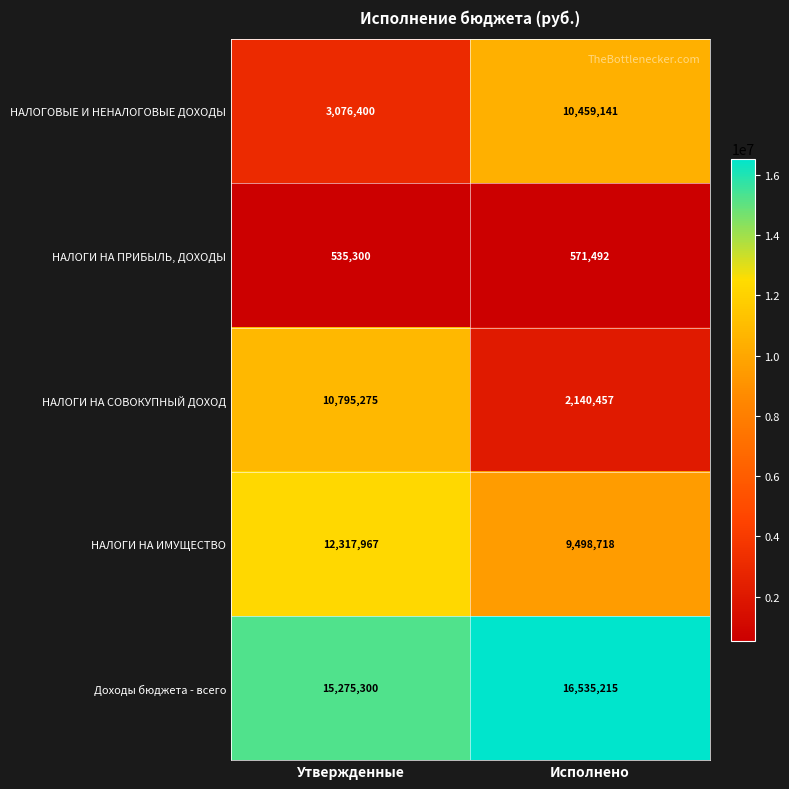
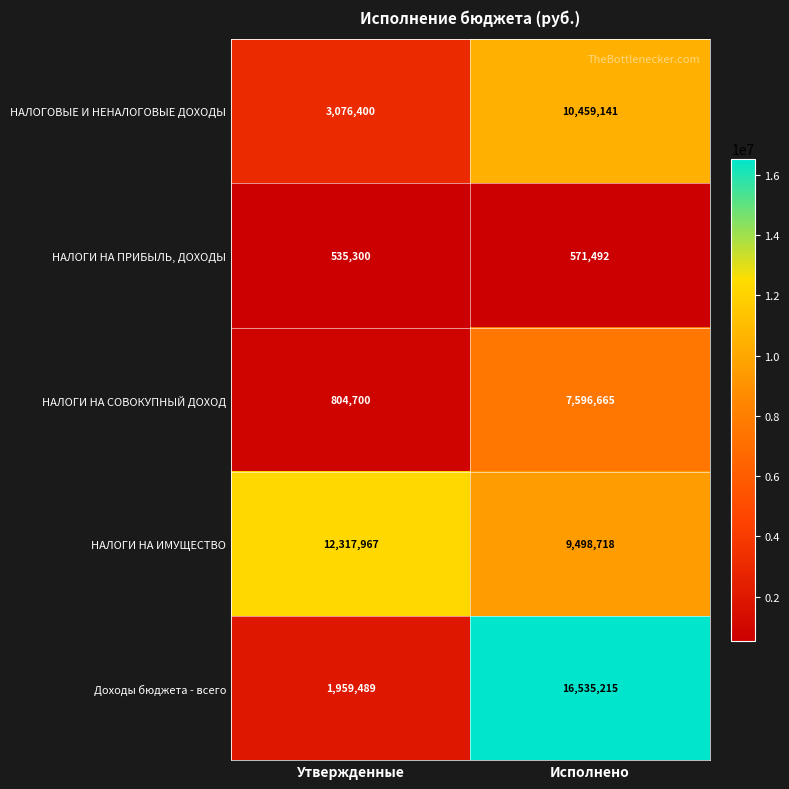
  {
    "НАЛОГОВЫЕ И НЕНАЛОГОВЫЕ ДОХОДЫ": {
      "Утвержденные": "3,076,400"
    },
    "НАЛОГИ НА ПРИБЫЛЬ, ДОХОДЫ": {
      "Утвержденные": "535,300",
      "Исполнено": "571,492"
    },
    "НАЛОГИ НА СОВОКУПНЫЙ ДОХОД": {
-     "Утвержденные": "10,795,275",
-     "Исполнено": "2,140,457"
+     "Утвержденные": "804,700",
+     "Исполнено": "7,596,665"
    },
    "НАЛОГИ НА ИМУЩЕСТВО": {
      "Утвержденные": "12,317,967",
      "Исполнено": "9,498,718"
    },
    "Доходы бюджета - всего": {
-     "Утвержденные": "15,275,300",
+     "Утвержденные": "1,959,489",
      "Исполнено": "16,535,215"
    }
  }
